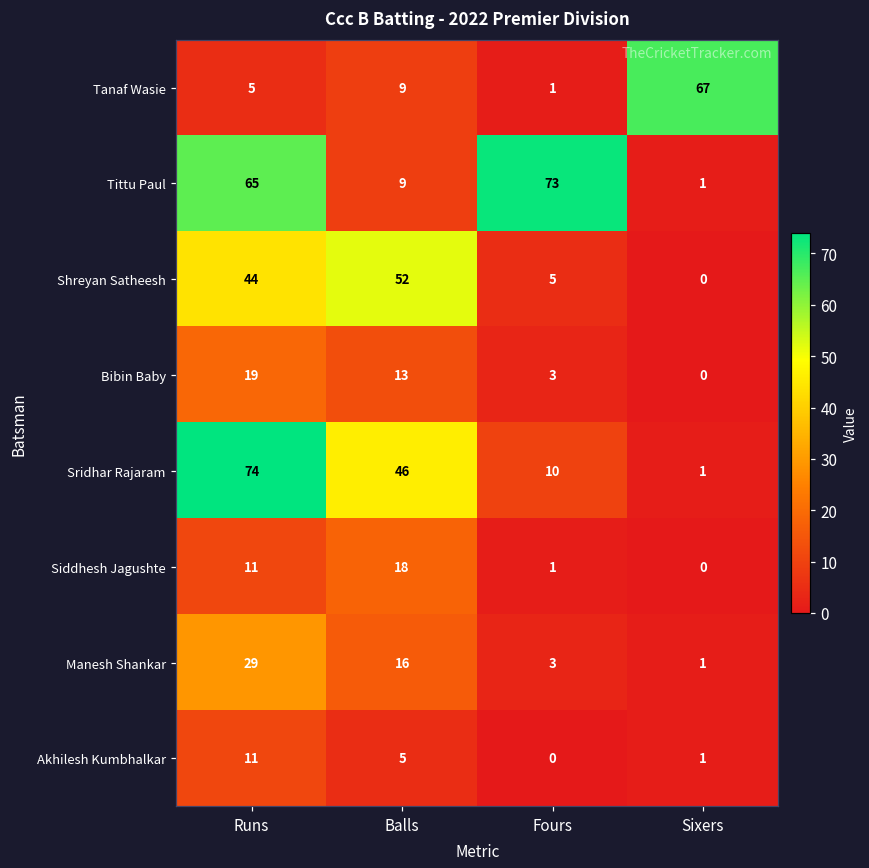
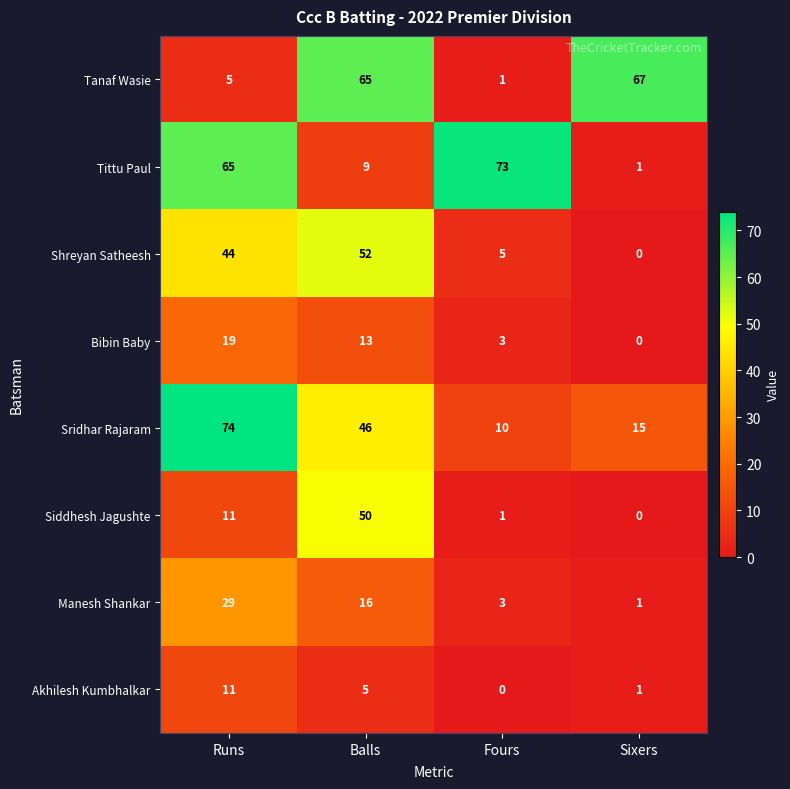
  {
    "Tanaf Wasie": {
      "Runs": 5,
-     "Balls": 9,
+     "Balls": 65,
      "Fours": 1
    },
    "Tittu Paul": {
      "Runs": 65,
      "Balls": 9,
      "Fours": 73,
      "Sixers": 1
    },
    "Shreyan Satheesh": {
      "Runs": 44,
      "Balls": 52,
      "Fours": 5,
      "Sixers": 0
    },
    "Bibin Baby": {
      "Runs": 19,
      "Balls": 13,
      "Fours": 3,
      "Sixers": 0
    },
    "Sridhar Rajaram": {
      "Runs": 74,
      "Balls": 46,
      "Fours": 10,
-     "Sixers": 1
+     "Sixers": 15
    },
    "Siddhesh Jagushte": {
      "Runs": 11,
-     "Balls": 18,
+     "Balls": 50,
      "Fours": 1,
      "Sixers": 0
    },
    "Manesh Shankar": {
      "Runs": 29,
      "Balls": 16,
      "Fours": 3,
      "Sixers": 1
    },
    "Akhilesh Kumbhalkar": {
      "Runs": 11,
      "Balls": 5,
      "Fours": 0,
      "Sixers": 1
    }
  }
